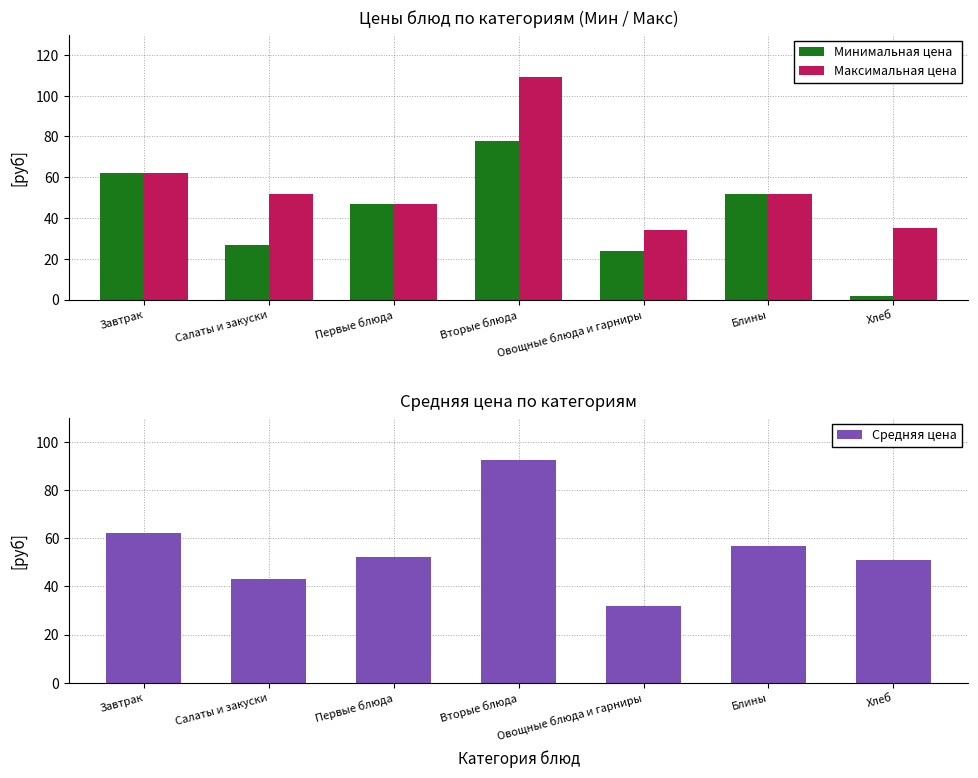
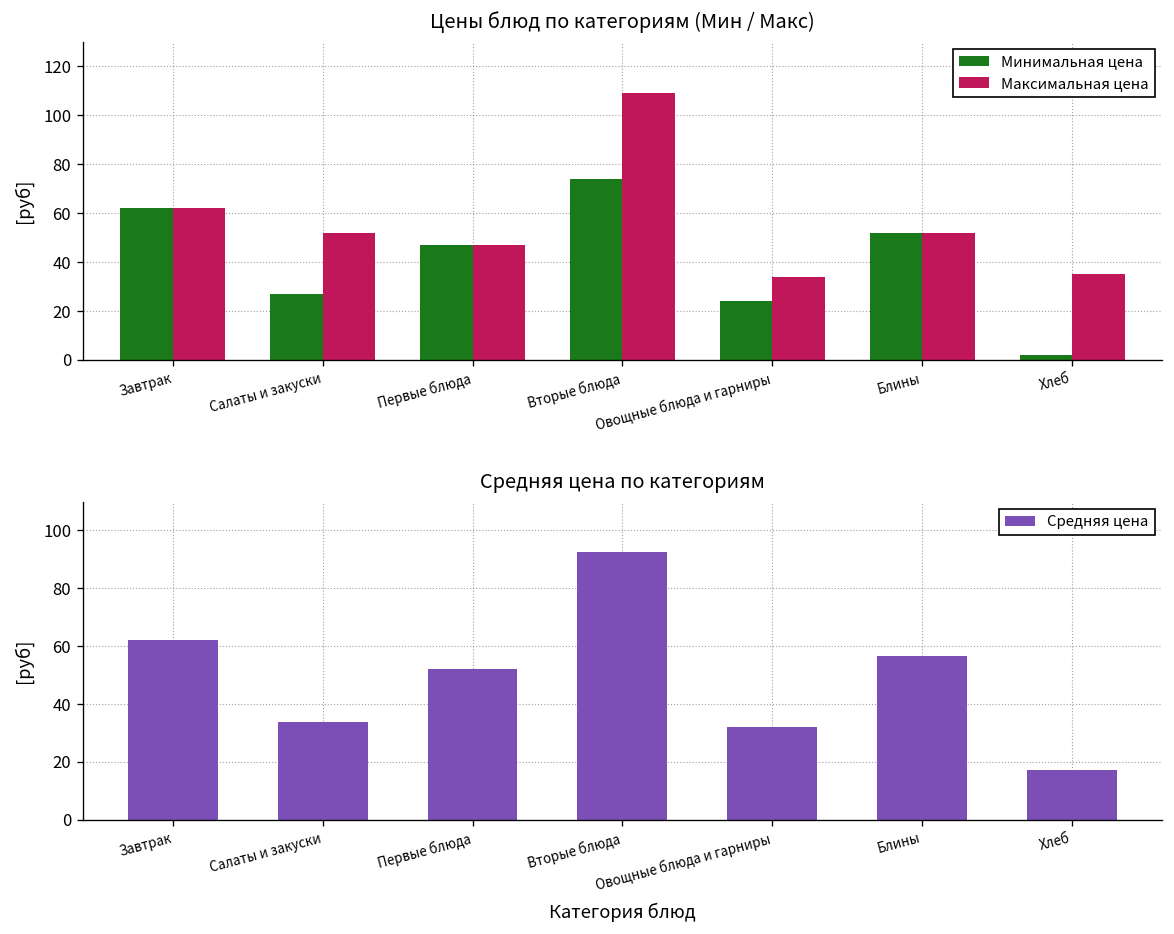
  {
    "Цены блюд по категориям (Мин / Макс)": {
      "Минимальная цена": {
        "Завтрак": 62,
        "Салаты и закуски": 27,
        "Первые блюда": 47,
-       "Вторые блюда": 78,
+       "Вторые блюда": 74,
        "Овощные блюда и гарниры": 24,
        "Блины": 52,
        "Хлеб": 2
      },
      "Максимальная цена": {
        "Завтрак": 62,
        "Салаты и закуски": 52,
        "Первые блюда": 47,
        "Вторые блюда": 109,
        "Овощные блюда и гарниры": 34,
        "Блины": 52,
        "Хлеб": 35
      }
    },
    "Средняя цена по категориям": {
      "Завтрак": 62,
-     "Салаты и закуски": 43,
+     "Салаты и закуски": 34,
      "Первые блюда": 52,
      "Вторые блюда": 92,
      "Овощные блюда и гарниры": 32,
      "Блины": 57,
-     "Хлеб": 51
+     "Хлеб": 17
    }
  }
